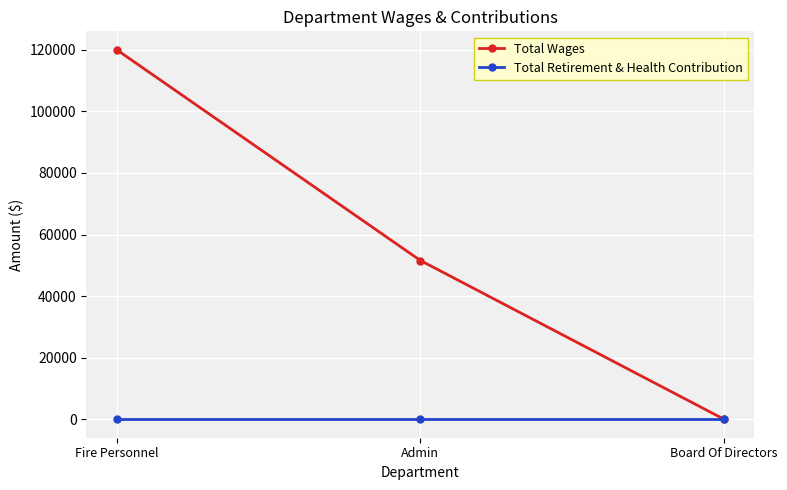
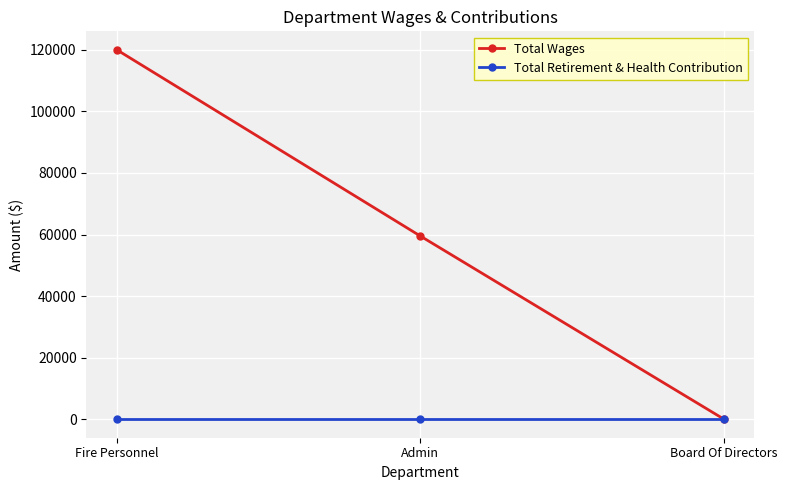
  {
    "Total Wages": {
      "Fire Personnel": 120000,
-     "Admin": 52000
+     "Admin": 60000
    },
    "Total Retirement & Health Contribution": {
      "Fire Personnel": 0,
      "Admin": 0
    }
  }
